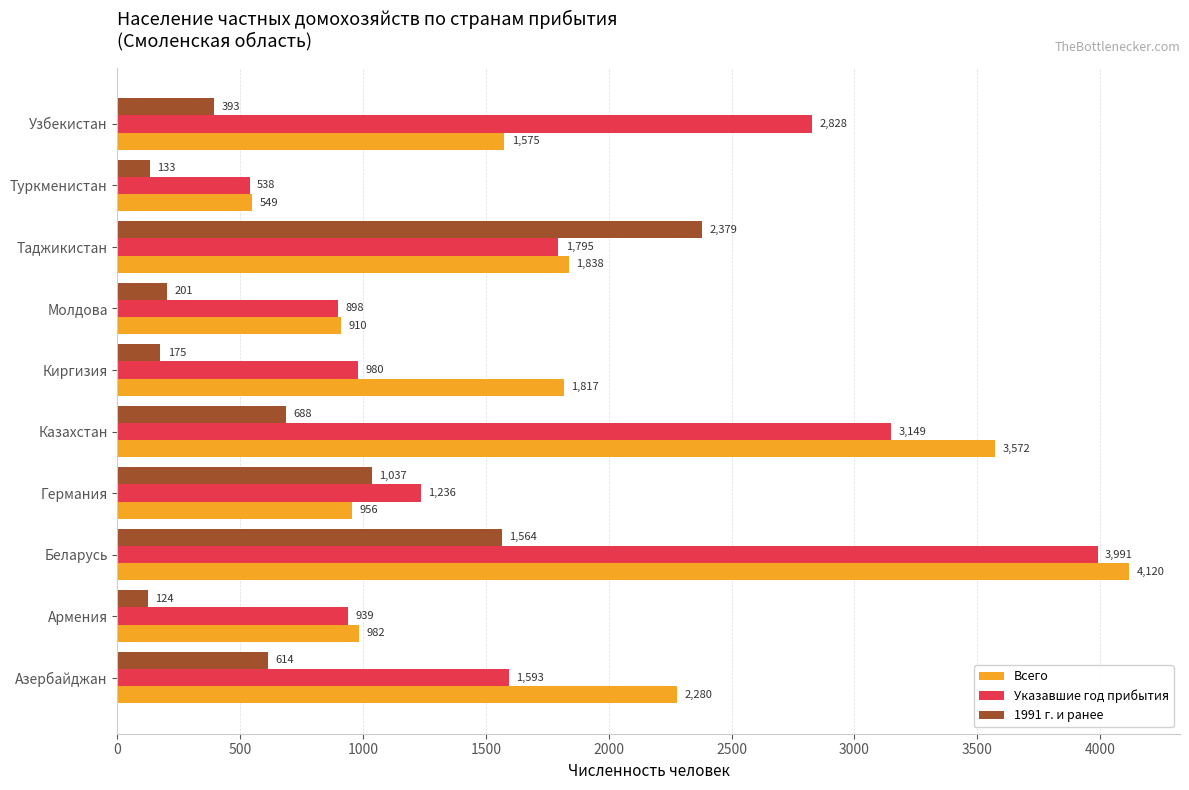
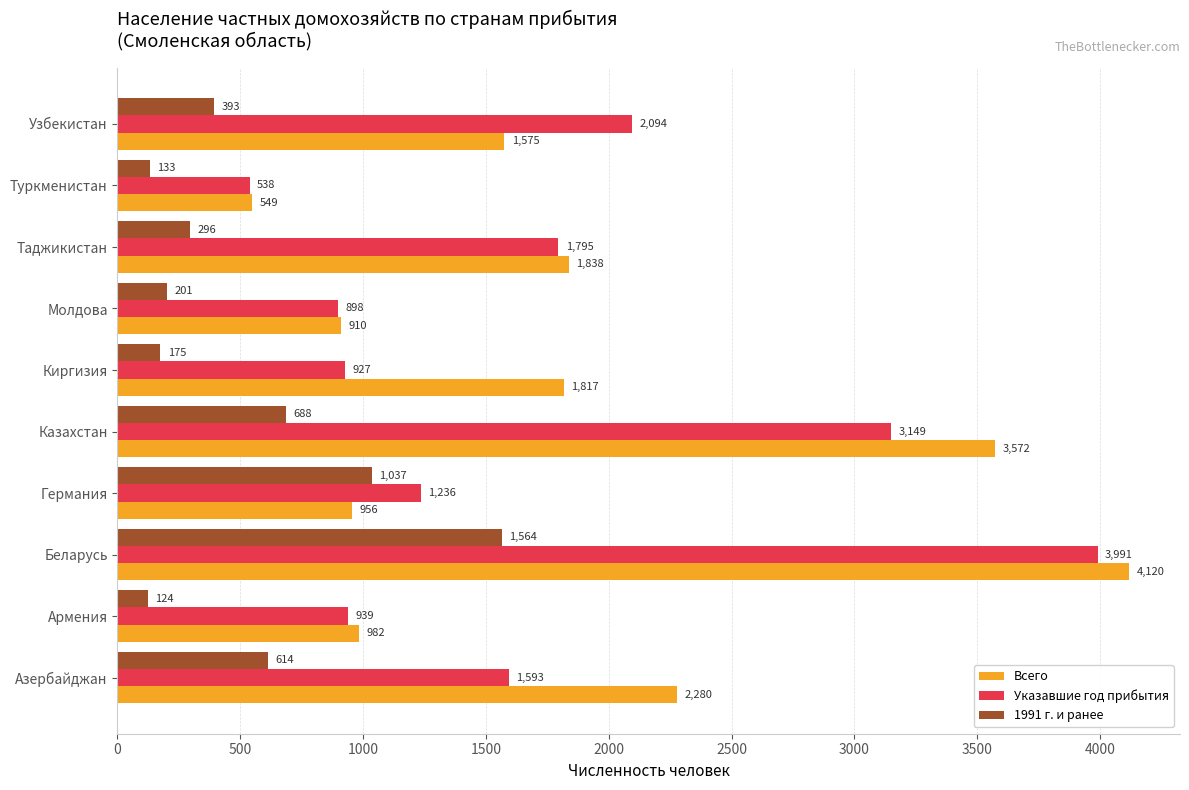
  {
    "Всего": {
      "Узбекистан": "1,575",
      "Туркменистан": "549",
      "Таджикистан": "1,838",
      "Молдова": "910",
      "Киргизия": "1,817",
      "Казахстан": "3,572",
      "Германия": "956",
      "Беларусь": "4,120",
      "Армения": "982",
      "Азербайджан": "2,280"
    },
    "Указавшие год прибытия": {
-     "Узбекистан": "2,828",
+     "Узбекистан": "2,094",
      "Туркменистан": "538",
      "Таджикистан": "1,795",
      "Молдова": "898",
-     "Киргизия": "980",
+     "Киргизия": "927",
      "Казахстан": "3,149",
      "Германия": "1,236",
      "Беларусь": "3,991",
      "Армения": "939",
      "Азербайджан": "1,593"
    },
    "1991 г. и ранее": {
      "Узбекистан": "393",
      "Туркменистан": "133",
-     "Таджикистан": "2,379",
+     "Таджикистан": "296",
      "Молдова": "201",
      "Киргизия": "175",
      "Казахстан": "688",
      "Германия": "1,037",
      "Беларусь": "1,564",
      "Армения": "124",
      "Азербайджан": "614"
    }
  }
